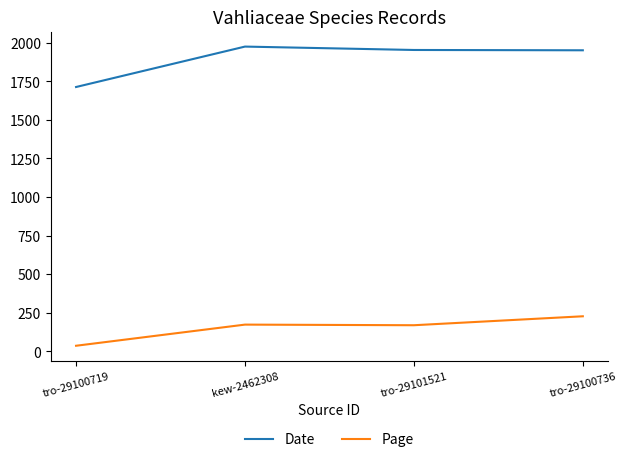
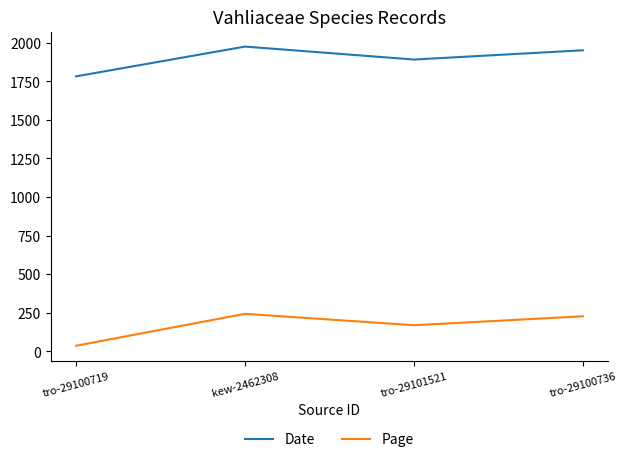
  {
    "Date": {
-     "tro-29100719": 1710,
+     "tro-29100719": 1780,
      "kew-2462308": 1980,
-     "tro-29101521": 1950,
+     "tro-29101521": 1890,
      "tro-29100736": 1950
    },
    "Page": {
      "tro-29100719": 40,
-     "kew-2462308": 170,
+     "kew-2462308": 240,
      "tro-29101521": 170,
      "tro-29100736": 230
    }
  }
